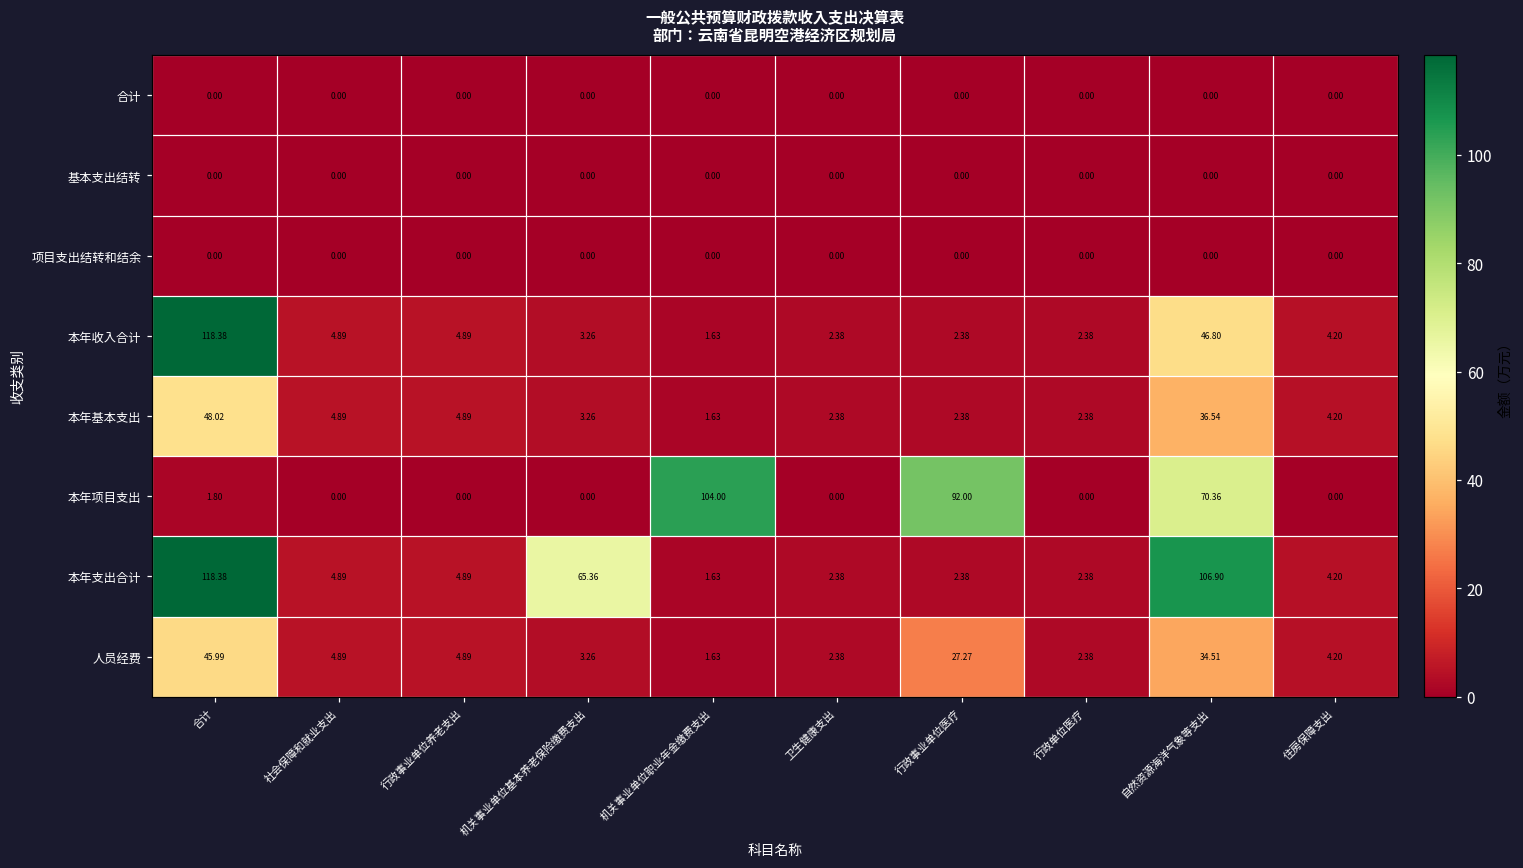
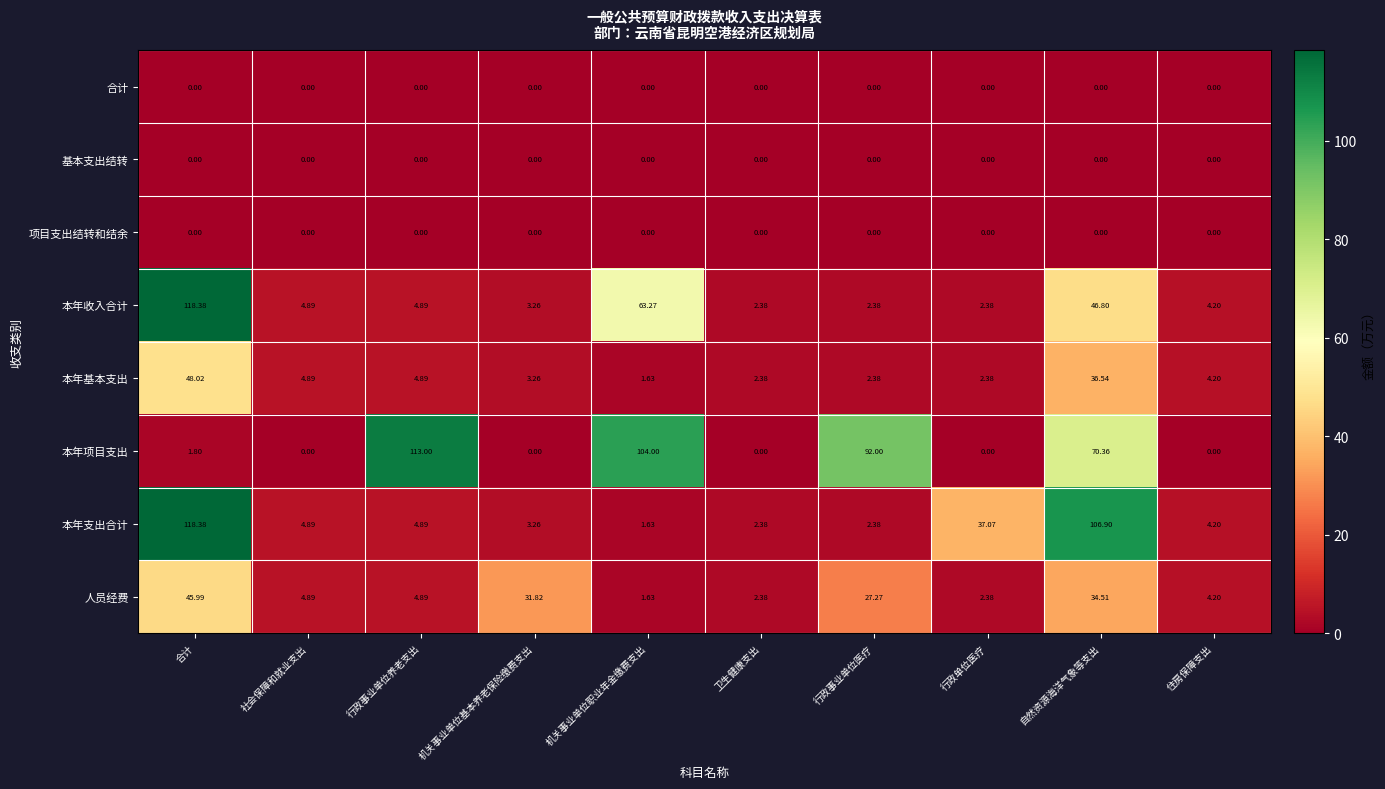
  {
    "合计": {
      "合计": 0.00,
      "社会保障和就业支出": 0.00,
      "行政事业单位养老支出": 0.00,
      "机关事业单位基本养老保险缴费支出": 0.00,
      "机关事业单位职业年金缴费支出": 0.00,
      "卫生健康支出": 0.00,
      "行政事业单位医疗": 0.00,
      "行政单位医疗": 0.00,
      "自然资源海洋气象等支出": 0.00,
      "住房保障支出": 0.00
    },
    "基本支出结转": {
      "合计": 0.00,
      "社会保障和就业支出": 0.00,
      "行政事业单位养老支出": 0.00,
      "机关事业单位基本养老保险缴费支出": 0.00,
      "机关事业单位职业年金缴费支出": 0.00,
      "卫生健康支出": 0.00,
      "行政事业单位医疗": 0.00,
      "行政单位医疗": 0.00,
      "自然资源海洋气象等支出": 0.00,
      "住房保障支出": 0.00
    },
    "项目支出结转和结余": {
      "合计": 0.00,
      "社会保障和就业支出": 0.00,
      "行政事业单位养老支出": 0.00,
      "机关事业单位基本养老保险缴费支出": 0.00,
      "机关事业单位职业年金缴费支出": 0.00,
      "卫生健康支出": 0.00,
      "行政事业单位医疗": 0.00,
      "行政单位医疗": 0.00,
      "自然资源海洋气象等支出": 0.00,
      "住房保障支出": 0.00
    },
    "本年收入合计": {
      "合计": 118.38,
      "社会保障和就业支出": 4.89,
      "行政事业单位养老支出": 4.89,
      "机关事业单位基本养老保险缴费支出": 3.26,
-     "机关事业单位职业年金缴费支出": 1.63,
+     "机关事业单位职业年金缴费支出": 63.27,
      "卫生健康支出": 2.38,
      "行政事业单位医疗": 2.38,
      "行政单位医疗": 2.38,
      "自然资源海洋气象等支出": 46.80,
      "住房保障支出": 4.20
    },
    "本年基本支出": {
      "合计": 48.02,
      "社会保障和就业支出": 4.89,
      "行政事业单位养老支出": 4.89,
      "机关事业单位基本养老保险缴费支出": 3.26,
      "机关事业单位职业年金缴费支出": 1.63,
      "卫生健康支出": 2.38,
      "行政事业单位医疗": 2.38,
      "行政单位医疗": 2.38,
      "自然资源海洋气象等支出": 36.54,
      "住房保障支出": 4.20
    },
    "本年项目支出": {
      "合计": 1.80,
      "社会保障和就业支出": 0.00,
-     "行政事业单位养老支出": 0.00,
+     "行政事业单位养老支出": 113.00,
      "机关事业单位基本养老保险缴费支出": 0.00,
      "机关事业单位职业年金缴费支出": 104.00,
      "卫生健康支出": 0.00,
      "行政事业单位医疗": 92.00,
      "行政单位医疗": 0.00,
      "自然资源海洋气象等支出": 70.36,
      "住房保障支出": 0.00
    },
    "本年支出合计": {
      "合计": 118.38,
      "社会保障和就业支出": 4.89,
      "行政事业单位养老支出": 4.89,
-     "机关事业单位基本养老保险缴费支出": 65.36,
+     "机关事业单位基本养老保险缴费支出": 3.26,
      "机关事业单位职业年金缴费支出": 1.63,
      "卫生健康支出": 2.38,
      "行政事业单位医疗": 2.38,
-     "行政单位医疗": 2.38,
+     "行政单位医疗": 37.07,
      "自然资源海洋气象等支出": 106.90,
      "住房保障支出": 4.20
    },
    "人员经费": {
      "合计": 45.99,
      "社会保障和就业支出": 4.89,
      "行政事业单位养老支出": 4.89,
-     "机关事业单位基本养老保险缴费支出": 3.26,
+     "机关事业单位基本养老保险缴费支出": 31.82,
      "机关事业单位职业年金缴费支出": 1.63,
      "卫生健康支出": 2.38,
      "行政事业单位医疗": 27.27,
      "行政单位医疗": 2.38,
      "自然资源海洋气象等支出": 34.51,
      "住房保障支出": 4.20
    }
  }
